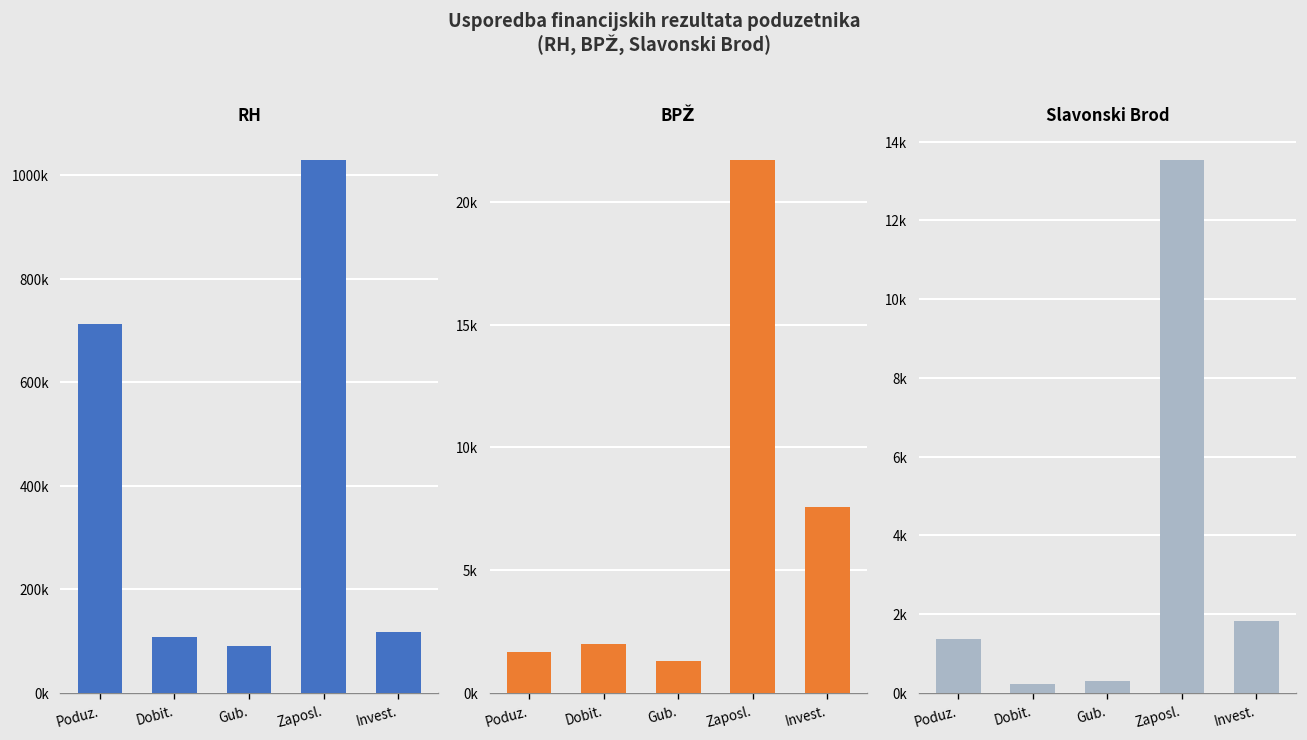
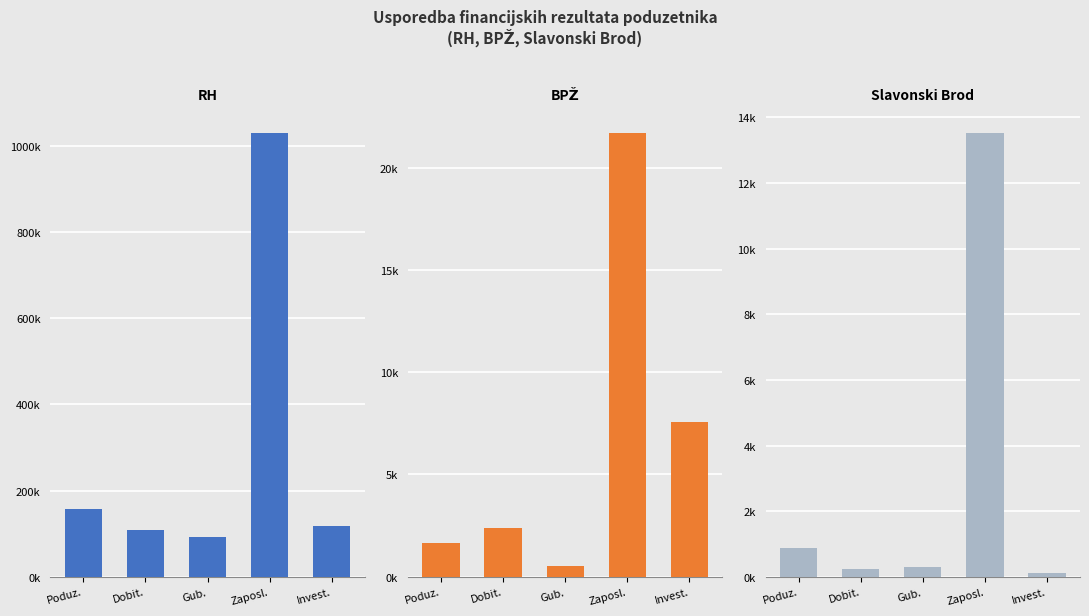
  {
    "RH": {
-     "Poduz.": 710000,
+     "Poduz.": 160000,
      "Dobit.": 110000,
      "Gub.": 90000,
      "Zaposl.": 1030000,
      "Invest.": 120000
    },
    "BPŽ": {
      "Poduz.": 1700,
-     "Dobit.": 2000,
-     "Gub.": 1300,
+     "Dobit.": 2400,
+     "Gub.": 500,
      "Zaposl.": 21700,
      "Invest.": 7600
    },
    "Slavonski Brod": {
-     "Poduz.": 1400,
+     "Poduz.": 900,
      "Dobit.": 200,
      "Gub.": 300,
      "Zaposl.": 13500,
-     "Invest.": 1800
+     "Invest.": 100
    }
  }
